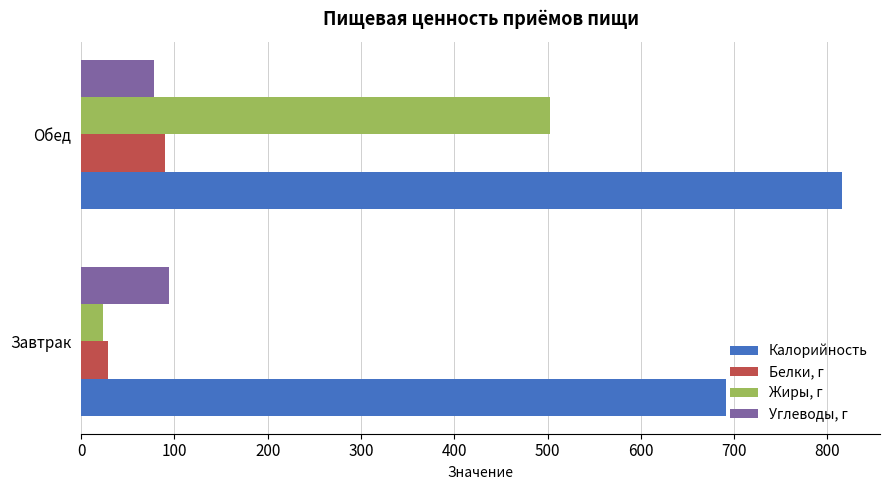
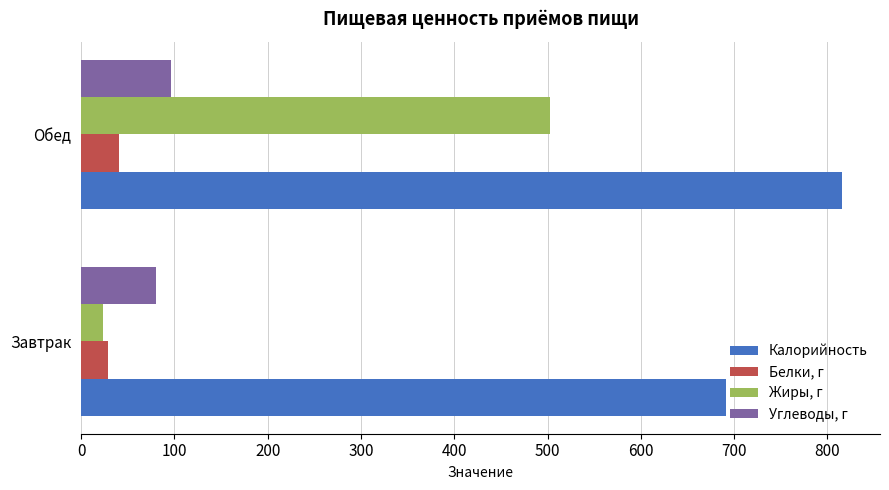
  {
    "Калорийность": {
      "Обед": 820,
      "Завтрак": 690
    },
    "Белки, г": {
-     "Обед": 90,
+     "Обед": 40,
      "Завтрак": 30
    },
    "Жиры, г": {
      "Обед": 500,
      "Завтрак": 20
    },
    "Углеводы, г": {
-     "Обед": 80,
-     "Завтрак": 90
+     "Обед": 100,
+     "Завтрак": 80
    }
  }
